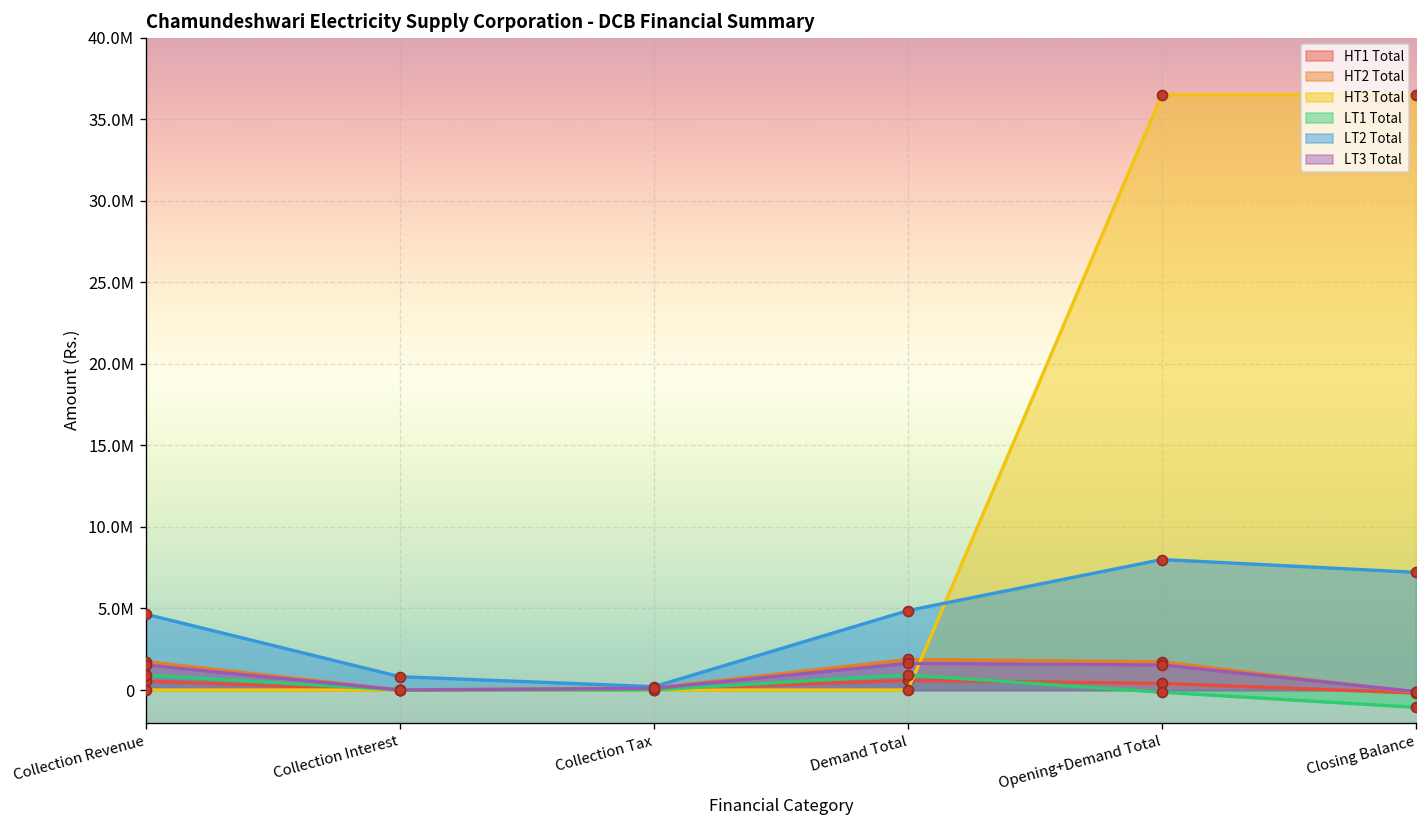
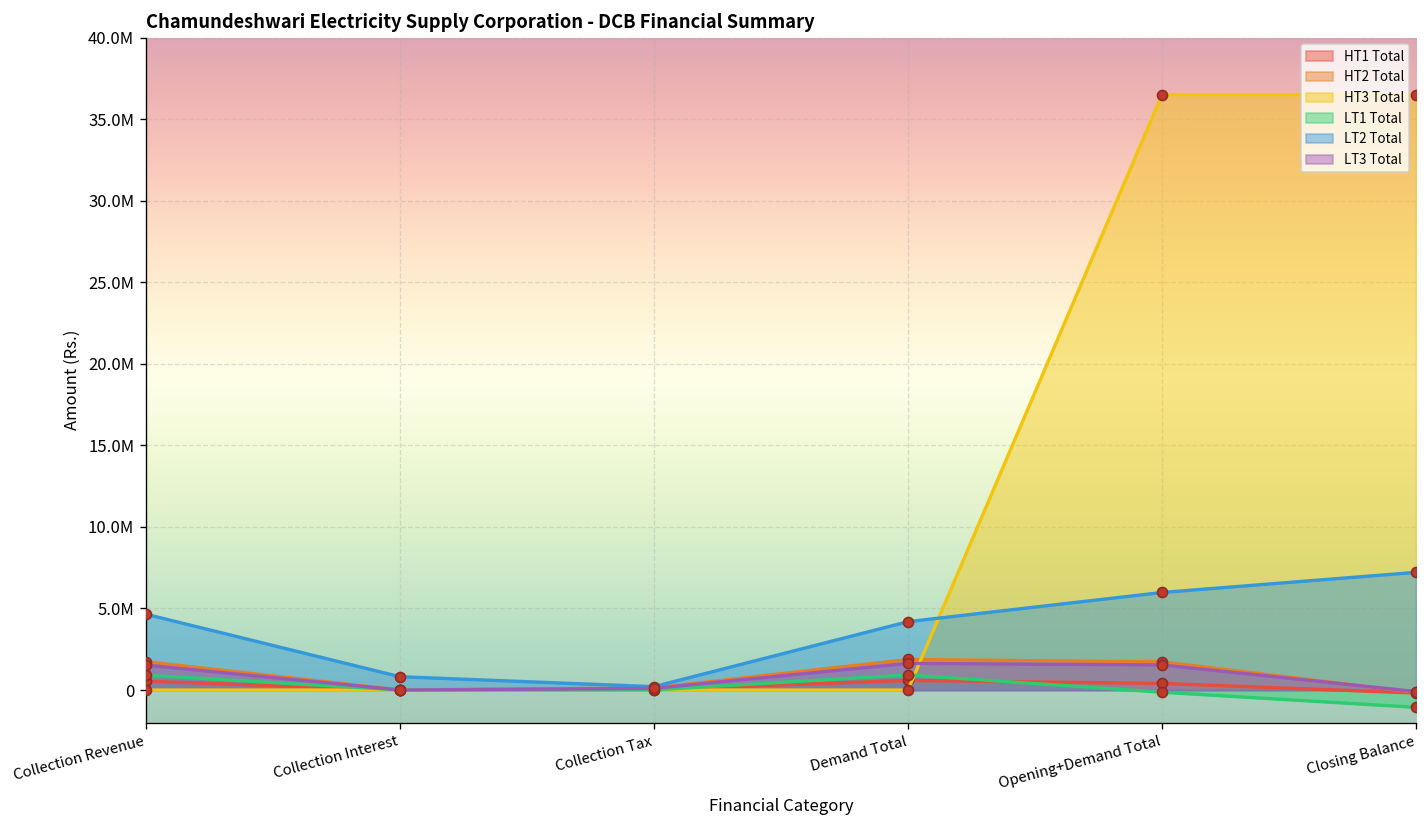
  {
    "LT2 Total": {
      "Collection Revenue": 4700000,
      "Collection Interest": 800000,
-     "Demand Total": 4900000,
-     "Opening+Demand Total": 8000000,
+     "Demand Total": 4200000,
+     "Opening+Demand Total": 6000000,
      "Closing Balance": 7200000
    }
  }
